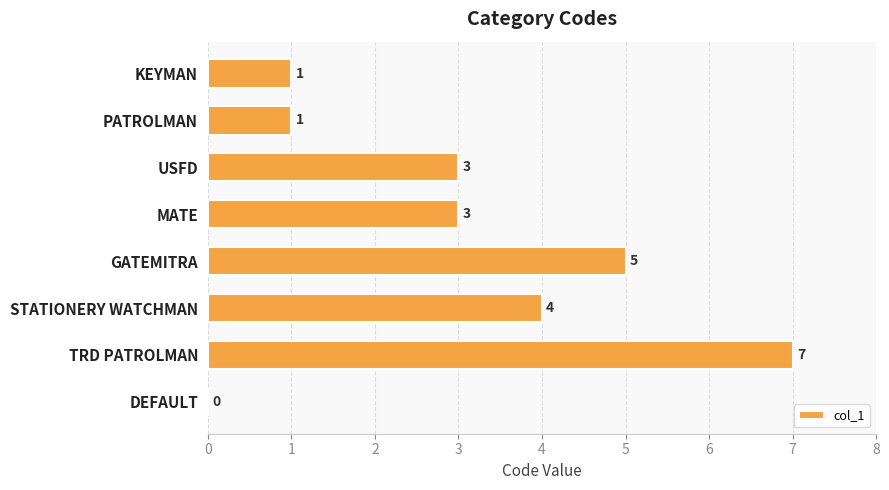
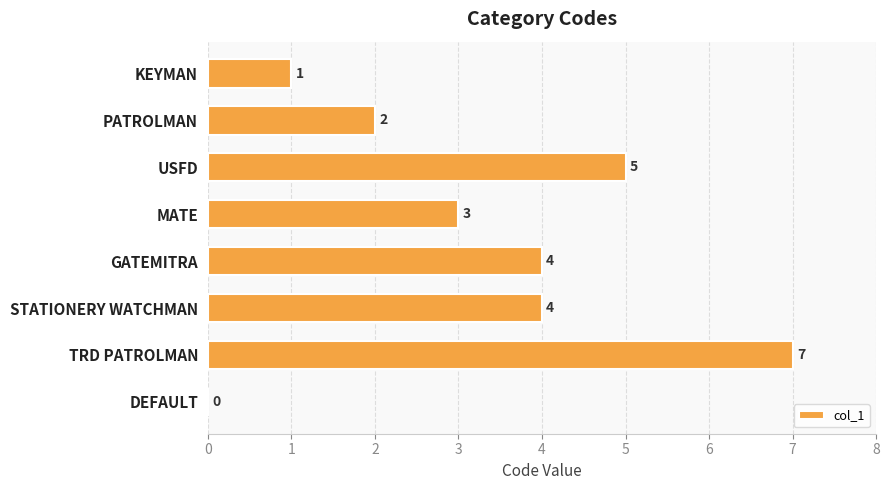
  {
    "KEYMAN": 1,
-   "PATROLMAN": 1,
-   "USFD": 3,
+   "PATROLMAN": 2,
+   "USFD": 5,
    "MATE": 3,
-   "GATEMITRA": 5,
+   "GATEMITRA": 4,
    "STATIONERY WATCHMAN": 4,
    "TRD PATROLMAN": 7,
    "DEFAULT": 0
  }
